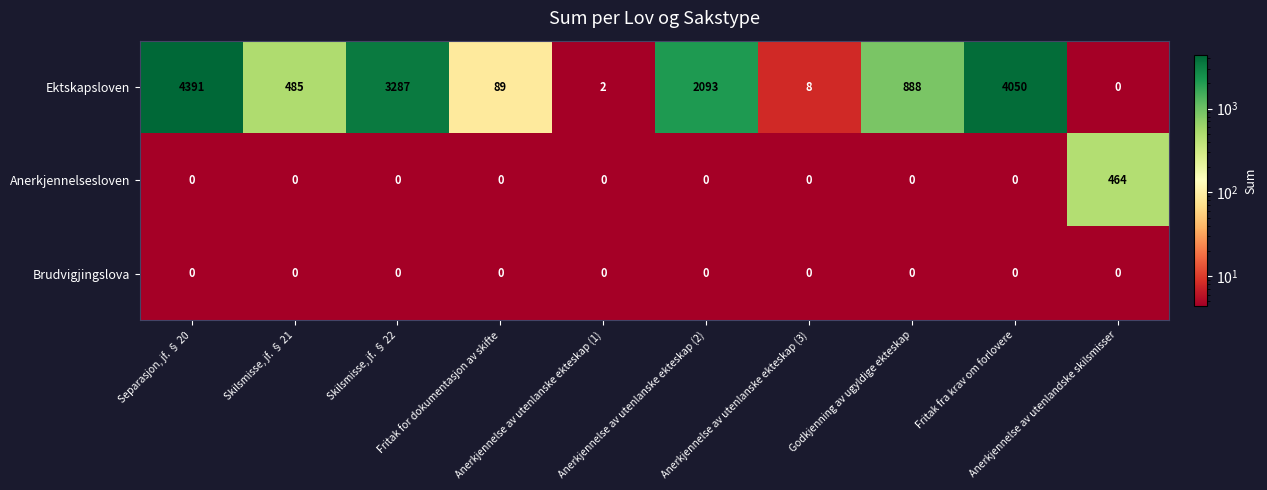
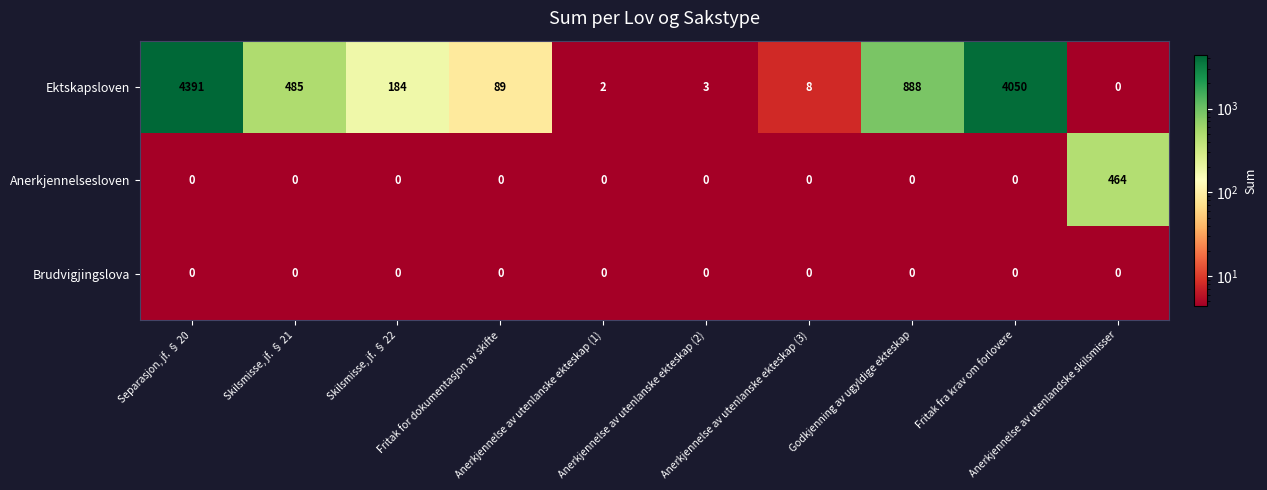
  {
    "Ektskapsloven": {
      "Separasjon, jf. § 20": 4391,
      "Skilsmisse, jf. § 21": 485,
-     "Skilsmisse, jf. § 22": 3287,
+     "Skilsmisse, jf. § 22": 184,
      "Fritak for dokumentasjon av skifte": 89,
      "Anerkjennelse av utenlanske ekteskap (1)": 2,
-     "Anerkjennelse av utenlanske ekteskap (2)": 2093,
+     "Anerkjennelse av utenlanske ekteskap (2)": 3,
      "Anerkjennelse av utenlanske ekteskap (3)": 8,
      "Godkjenning av ugyldige ekteskap": 888,
      "Fritak fra krav om forlovere": 4050,
      "Anerkjennelse av utenlandske skilsmisser": 0
    },
    "Anerkjennelsesloven": {
      "Separasjon, jf. § 20": 0,
      "Skilsmisse, jf. § 21": 0,
      "Skilsmisse, jf. § 22": 0,
      "Fritak for dokumentasjon av skifte": 0,
      "Anerkjennelse av utenlanske ekteskap (1)": 0,
      "Anerkjennelse av utenlanske ekteskap (2)": 0,
      "Anerkjennelse av utenlanske ekteskap (3)": 0,
      "Godkjenning av ugyldige ekteskap": 0,
      "Fritak fra krav om forlovere": 0,
      "Anerkjennelse av utenlandske skilsmisser": 464
    },
    "Brudvigjingslova": {
      "Separasjon, jf. § 20": 0,
      "Skilsmisse, jf. § 21": 0,
      "Skilsmisse, jf. § 22": 0,
      "Fritak for dokumentasjon av skifte": 0,
      "Anerkjennelse av utenlanske ekteskap (1)": 0,
      "Anerkjennelse av utenlanske ekteskap (2)": 0,
      "Anerkjennelse av utenlanske ekteskap (3)": 0,
      "Godkjenning av ugyldige ekteskap": 0,
      "Fritak fra krav om forlovere": 0,
      "Anerkjennelse av utenlandske skilsmisser": 0
    }
  }
